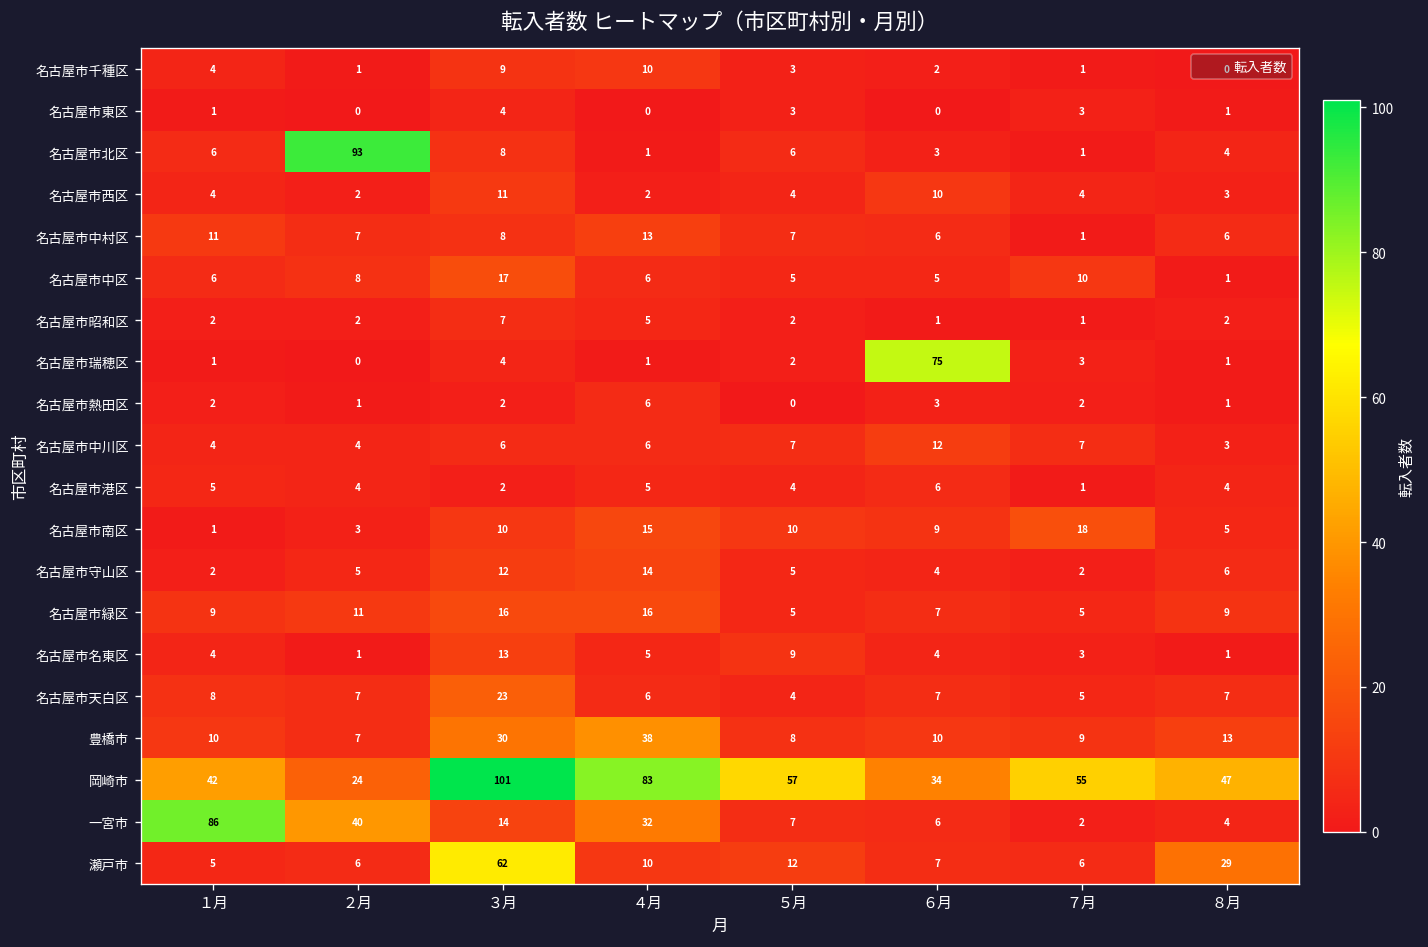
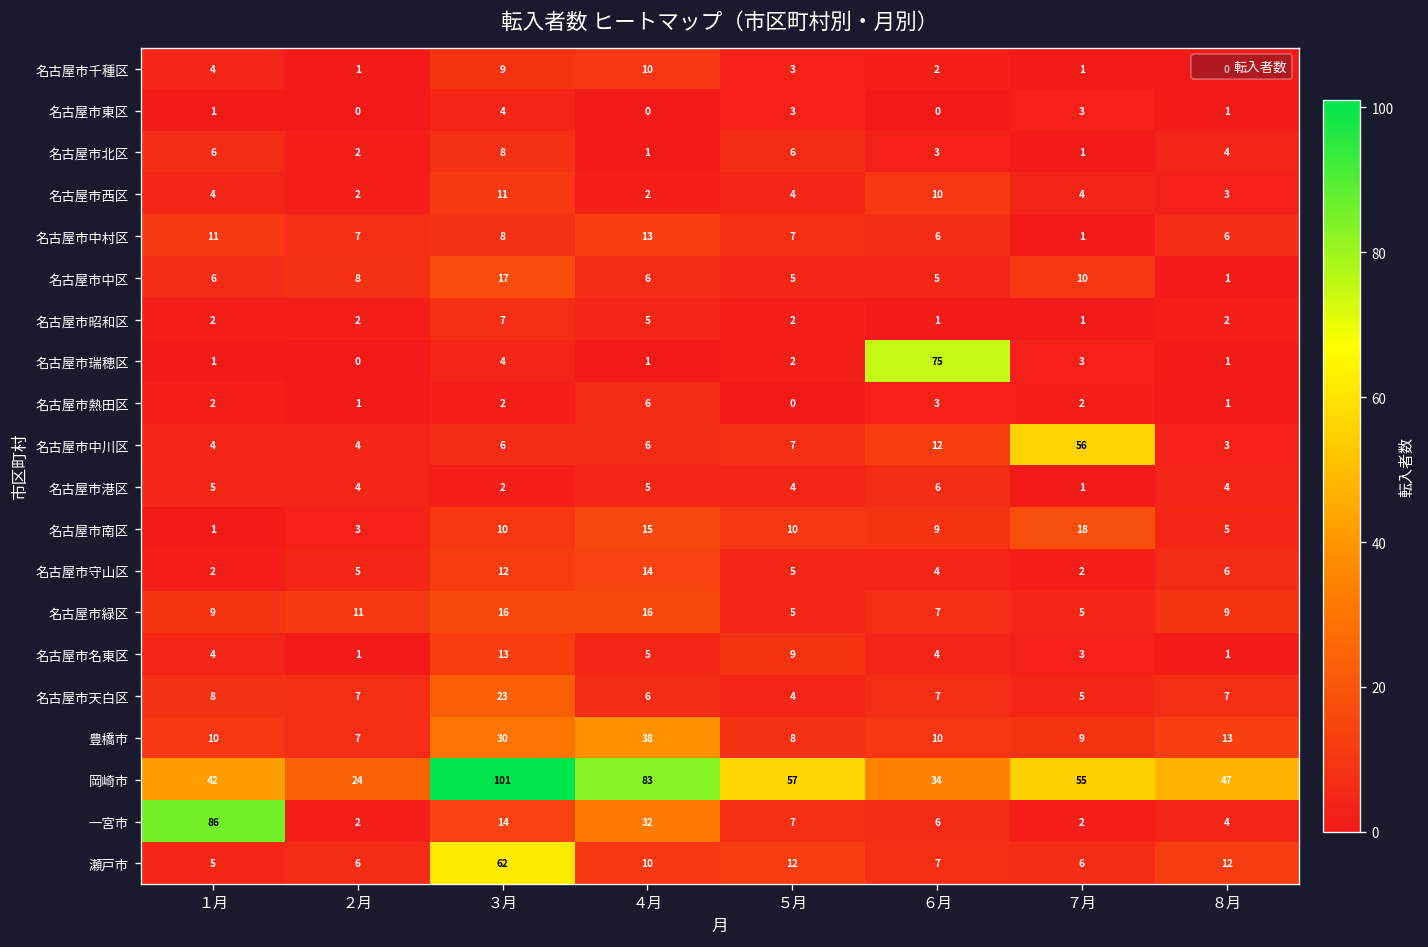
  {
    "名古屋市千種区": {
      "１月": 4,
      "２月": 1,
      "３月": 9,
      "４月": 10,
      "５月": 3,
      "６月": 2,
      "７月": 1
    },
    "名古屋市東区": {
      "１月": 1,
      "２月": 0,
      "３月": 4,
      "４月": 0,
      "５月": 3,
      "６月": 0,
      "７月": 3,
      "８月": 1
    },
    "名古屋市北区": {
      "１月": 6,
-     "２月": 93,
+     "２月": 2,
      "３月": 8,
      "４月": 1,
      "５月": 6,
      "６月": 3,
      "７月": 1,
      "８月": 4
    },
    "名古屋市西区": {
      "１月": 4,
      "２月": 2,
      "３月": 11,
      "４月": 2,
      "５月": 4,
      "６月": 10,
      "７月": 4,
      "８月": 3
    },
    "名古屋市中村区": {
      "１月": 11,
      "２月": 7,
      "３月": 8,
      "４月": 13,
      "５月": 7,
      "６月": 6,
      "７月": 1,
      "８月": 6
    },
    "名古屋市中区": {
      "１月": 6,
      "２月": 8,
      "３月": 17,
      "４月": 6,
      "５月": 5,
      "６月": 5,
      "７月": 10,
      "８月": 1
    },
    "名古屋市昭和区": {
      "１月": 2,
      "２月": 2,
      "３月": 7,
      "４月": 5,
      "５月": 2,
      "６月": 1,
      "７月": 1,
      "８月": 2
    },
    "名古屋市瑞穂区": {
      "１月": 1,
      "２月": 0,
      "３月": 4,
      "４月": 1,
      "５月": 2,
      "６月": 75,
      "７月": 3,
      "８月": 1
    },
    "名古屋市熱田区": {
      "１月": 2,
      "２月": 1,
      "３月": 2,
      "４月": 6,
      "５月": 0,
      "６月": 3,
      "７月": 2,
      "８月": 1
    },
    "名古屋市中川区": {
      "１月": 4,
      "２月": 4,
      "３月": 6,
      "４月": 6,
      "５月": 7,
      "６月": 12,
-     "７月": 7,
+     "７月": 56,
      "８月": 3
    },
    "名古屋市港区": {
      "１月": 5,
      "２月": 4,
      "３月": 2,
      "４月": 5,
      "５月": 4,
      "６月": 6,
      "７月": 1,
      "８月": 4
    },
    "名古屋市南区": {
      "１月": 1,
      "２月": 3,
      "３月": 10,
      "４月": 15,
      "５月": 10,
      "６月": 9,
      "７月": 18,
      "８月": 5
    },
    "名古屋市守山区": {
      "１月": 2,
      "２月": 5,
      "３月": 12,
      "４月": 14,
      "５月": 5,
      "６月": 4,
      "７月": 2,
      "８月": 6
    },
    "名古屋市緑区": {
      "１月": 9,
      "２月": 11,
      "３月": 16,
      "４月": 16,
      "５月": 5,
      "６月": 7,
      "７月": 5,
      "８月": 9
    },
    "名古屋市名東区": {
      "１月": 4,
      "２月": 1,
      "３月": 13,
      "４月": 5,
      "５月": 9,
      "６月": 4,
      "７月": 3,
      "８月": 1
    },
    "名古屋市天白区": {
      "１月": 8,
      "２月": 7,
      "３月": 23,
      "４月": 6,
      "５月": 4,
      "６月": 7,
      "７月": 5,
      "８月": 7
    },
    "豊橋市": {
      "１月": 10,
      "２月": 7,
      "３月": 30,
      "４月": 38,
      "５月": 8,
      "６月": 10,
      "７月": 9,
      "８月": 13
    },
    "岡崎市": {
      "１月": 42,
      "２月": 24,
      "３月": 101,
      "４月": 83,
      "５月": 57,
      "６月": 34,
      "７月": 55,
      "８月": 47
    },
    "一宮市": {
      "１月": 86,
-     "２月": 40,
+     "２月": 2,
      "３月": 14,
      "４月": 32,
      "５月": 7,
      "６月": 6,
      "７月": 2,
      "８月": 4
    },
    "瀬戸市": {
      "１月": 5,
      "２月": 6,
      "３月": 62,
      "４月": 10,
      "５月": 12,
      "６月": 7,
      "７月": 6,
-     "８月": 29
+     "８月": 12
    }
  }
